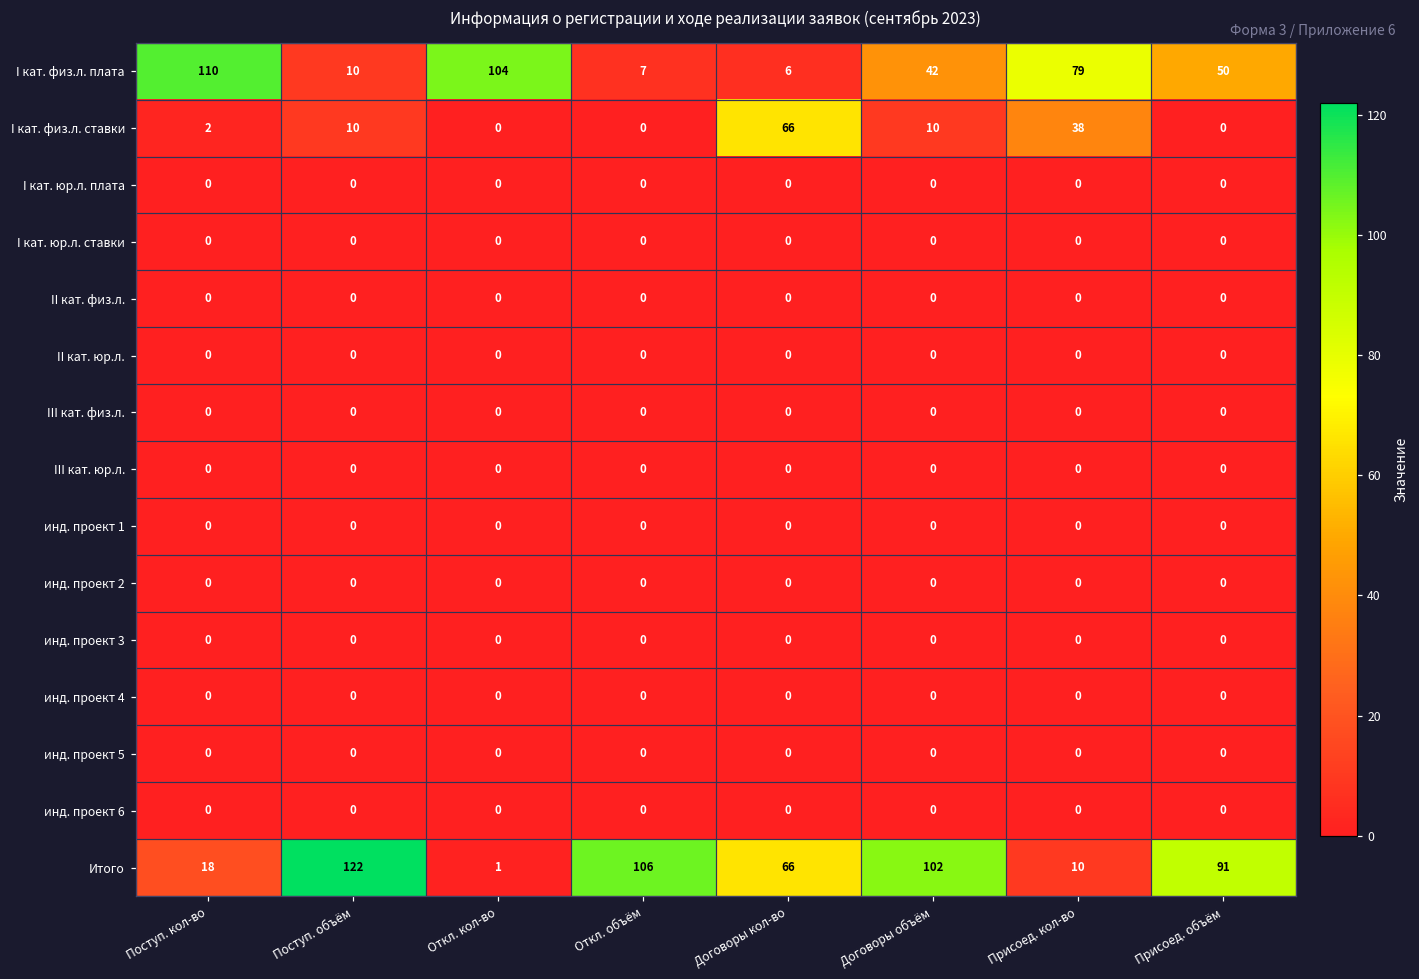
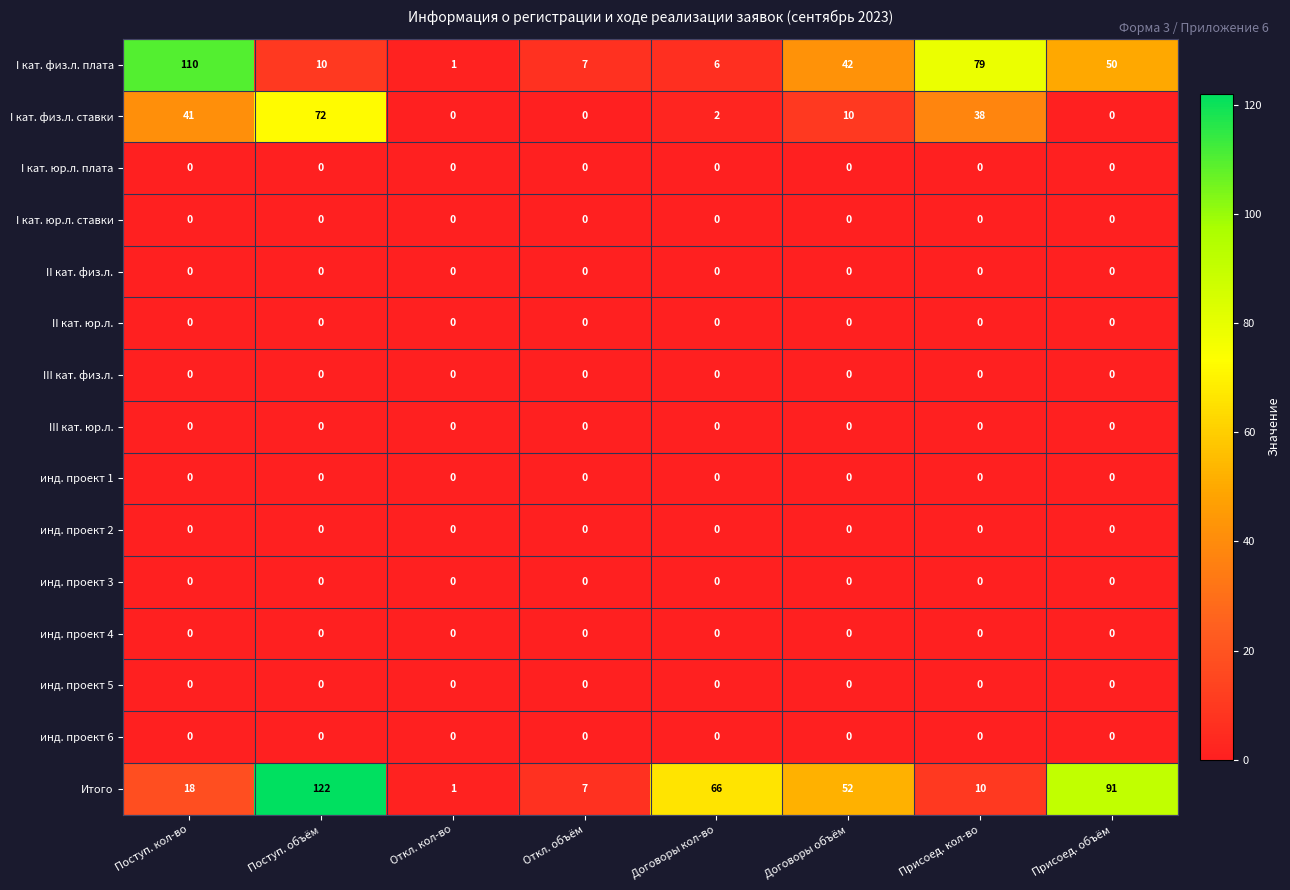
  {
    "I кат. физ.л. плата": {
      "Поступ. кол-во": 110,
      "Поступ. объём": 10,
-     "Откл. кол-во": 104,
+     "Откл. кол-во": 1,
      "Откл. объём": 7,
      "Договоры кол-во": 6,
      "Договоры объём": 42,
      "Присоед. кол-во": 79,
      "Присоед. объём": 50
    },
    "I кат. физ.л. ставки": {
-     "Поступ. кол-во": 2,
-     "Поступ. объём": 10,
+     "Поступ. кол-во": 41,
+     "Поступ. объём": 72,
      "Откл. кол-во": 0,
      "Откл. объём": 0,
-     "Договоры кол-во": 66,
+     "Договоры кол-во": 2,
      "Договоры объём": 10,
      "Присоед. кол-во": 38,
      "Присоед. объём": 0
    },
    "I кат. юр.л. плата": {
      "Поступ. кол-во": 0,
      "Поступ. объём": 0,
      "Откл. кол-во": 0,
      "Откл. объём": 0,
      "Договоры кол-во": 0,
      "Договоры объём": 0,
      "Присоед. кол-во": 0,
      "Присоед. объём": 0
    },
    "I кат. юр.л. ставки": {
      "Поступ. кол-во": 0,
      "Поступ. объём": 0,
      "Откл. кол-во": 0,
      "Откл. объём": 0,
      "Договоры кол-во": 0,
      "Договоры объём": 0,
      "Присоед. кол-во": 0,
      "Присоед. объём": 0
    },
    "II кат. физ.л.": {
      "Поступ. кол-во": 0,
      "Поступ. объём": 0,
      "Откл. кол-во": 0,
      "Откл. объём": 0,
      "Договоры кол-во": 0,
      "Договоры объём": 0,
      "Присоед. кол-во": 0,
      "Присоед. объём": 0
    },
    "II кат. юр.л.": {
      "Поступ. кол-во": 0,
      "Поступ. объём": 0,
      "Откл. кол-во": 0,
      "Откл. объём": 0,
      "Договоры кол-во": 0,
      "Договоры объём": 0,
      "Присоед. кол-во": 0,
      "Присоед. объём": 0
    },
    "III кат. физ.л.": {
      "Поступ. кол-во": 0,
      "Поступ. объём": 0,
      "Откл. кол-во": 0,
      "Откл. объём": 0,
      "Договоры кол-во": 0,
      "Договоры объём": 0,
      "Присоед. кол-во": 0,
      "Присоед. объём": 0
    },
    "III кат. юр.л.": {
      "Поступ. кол-во": 0,
      "Поступ. объём": 0,
      "Откл. кол-во": 0,
      "Откл. объём": 0,
      "Договоры кол-во": 0,
      "Договоры объём": 0,
      "Присоед. кол-во": 0,
      "Присоед. объём": 0
    },
    "инд. проект 1": {
      "Поступ. кол-во": 0,
      "Поступ. объём": 0,
      "Откл. кол-во": 0,
      "Откл. объём": 0,
      "Договоры кол-во": 0,
      "Договоры объём": 0,
      "Присоед. кол-во": 0,
      "Присоед. объём": 0
    },
    "инд. проект 2": {
      "Поступ. кол-во": 0,
      "Поступ. объём": 0,
      "Откл. кол-во": 0,
      "Откл. объём": 0,
      "Договоры кол-во": 0,
      "Договоры объём": 0,
      "Присоед. кол-во": 0,
      "Присоед. объём": 0
    },
    "инд. проект 3": {
      "Поступ. кол-во": 0,
      "Поступ. объём": 0,
      "Откл. кол-во": 0,
      "Откл. объём": 0,
      "Договоры кол-во": 0,
      "Договоры объём": 0,
      "Присоед. кол-во": 0,
      "Присоед. объём": 0
    },
    "инд. проект 4": {
      "Поступ. кол-во": 0,
      "Поступ. объём": 0,
      "Откл. кол-во": 0,
      "Откл. объём": 0,
      "Договоры кол-во": 0,
      "Договоры объём": 0,
      "Присоед. кол-во": 0,
      "Присоед. объём": 0
    },
    "инд. проект 5": {
      "Поступ. кол-во": 0,
      "Поступ. объём": 0,
      "Откл. кол-во": 0,
      "Откл. объём": 0,
      "Договоры кол-во": 0,
      "Договоры объём": 0,
      "Присоед. кол-во": 0,
      "Присоед. объём": 0
    },
    "инд. проект 6": {
      "Поступ. кол-во": 0,
      "Поступ. объём": 0,
      "Откл. кол-во": 0,
      "Откл. объём": 0,
      "Договоры кол-во": 0,
      "Договоры объём": 0,
      "Присоед. кол-во": 0,
      "Присоед. объём": 0
    },
    "Итого": {
      "Поступ. кол-во": 18,
      "Поступ. объём": 122,
      "Откл. кол-во": 1,
-     "Откл. объём": 106,
+     "Откл. объём": 7,
      "Договоры кол-во": 66,
-     "Договоры объём": 102,
+     "Договоры объём": 52,
      "Присоед. кол-во": 10,
      "Присоед. объём": 91
    }
  }
